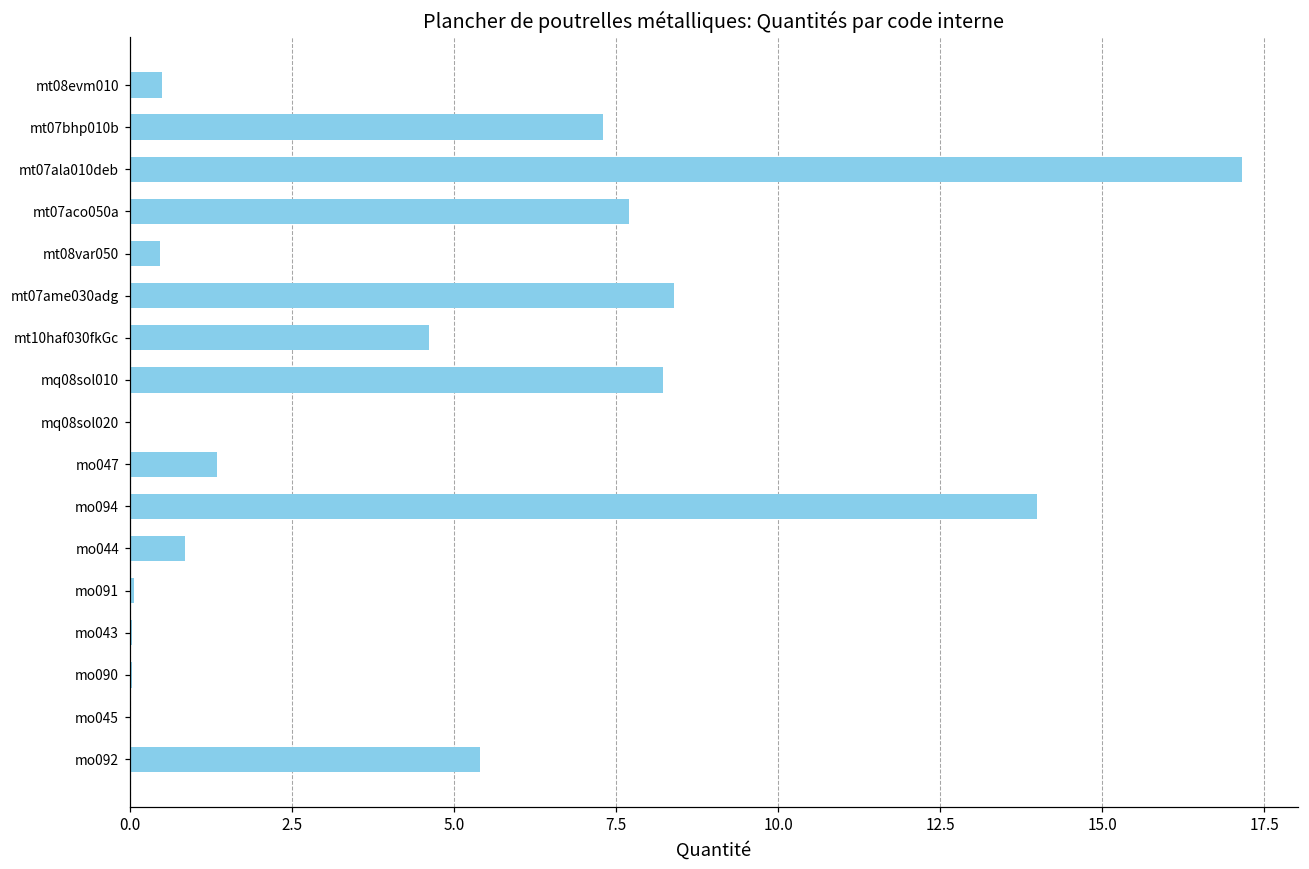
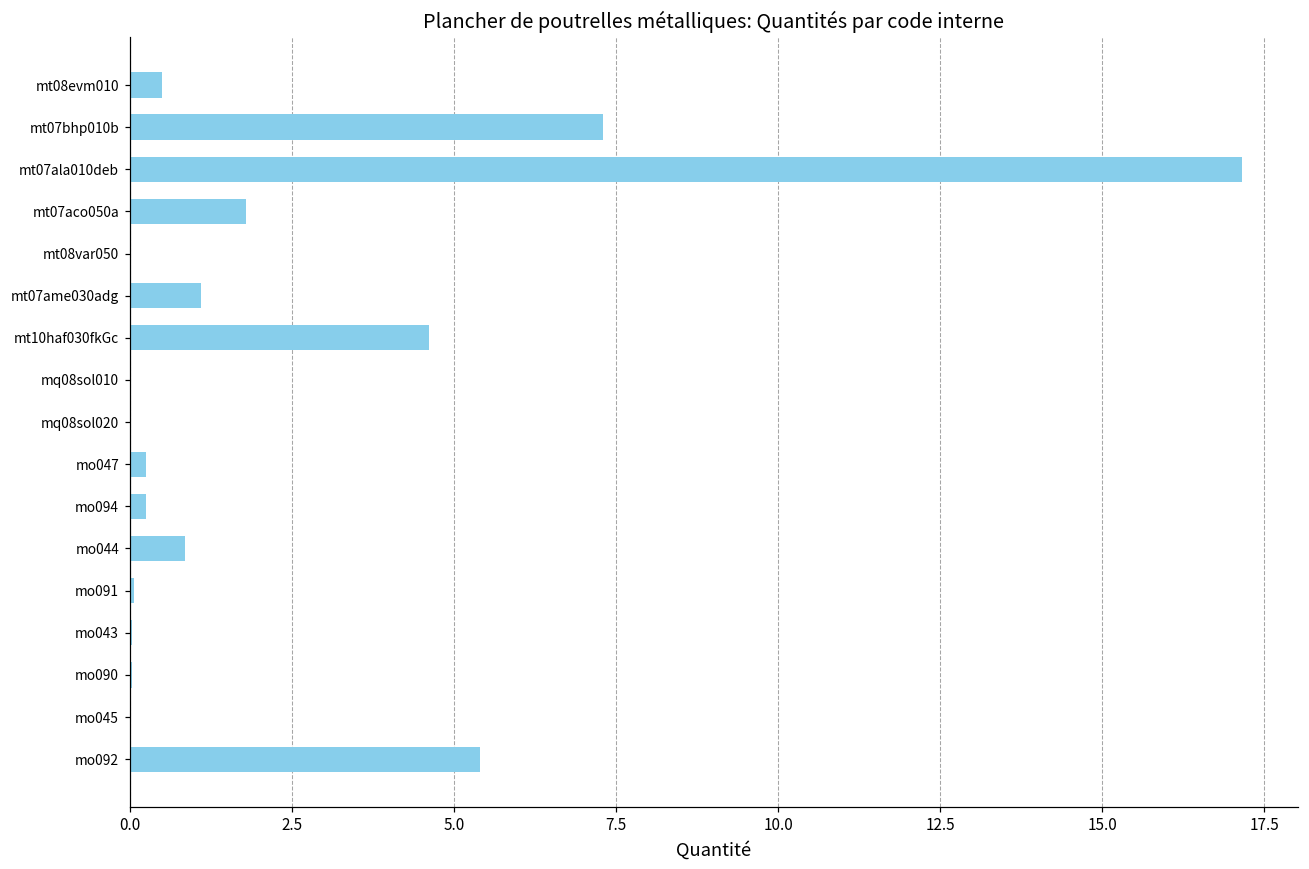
  {
    "mt08evm010": 0.5,
    "mt07bhp010b": 7.3,
    "mt07ala010deb": 17.2,
-   "mt07aco050a": 7.7,
-   "mt08var050": 0.5,
-   "mt07ame030adg": 8.4,
+   "mt07aco050a": 1.8,
+   "mt08var050": 0.0,
+   "mt07ame030adg": 1.1,
    "mt10haf030fkGc": 4.6,
-   "mq08sol010": 8.2,
-   "mo047": 1.4,
-   "mo094": 14.0,
+   "mq08sol010": 0.0,
+   "mo047": 0.2,
+   "mo094": 0.2,
    "mo044": 0.8,
    "mo091": 0.1,
    "mo092": 5.4
  }
